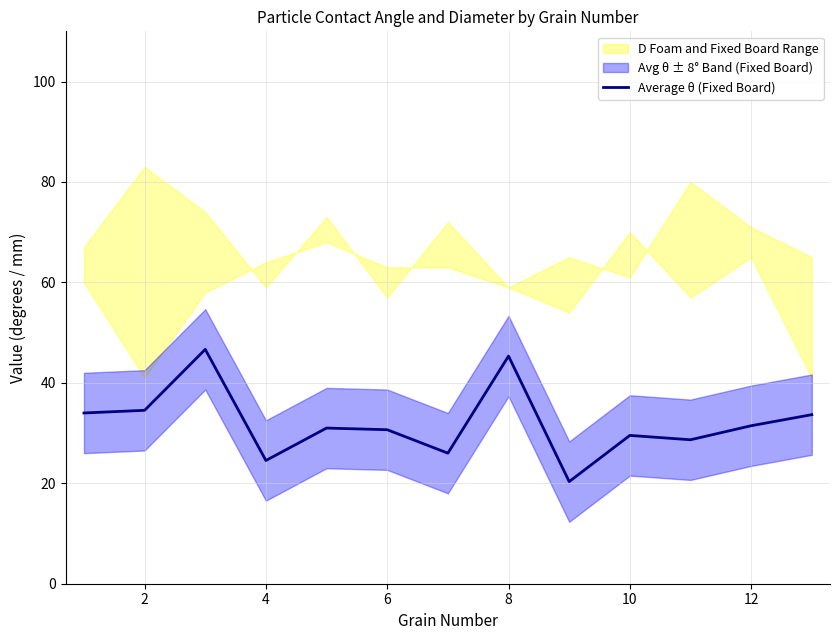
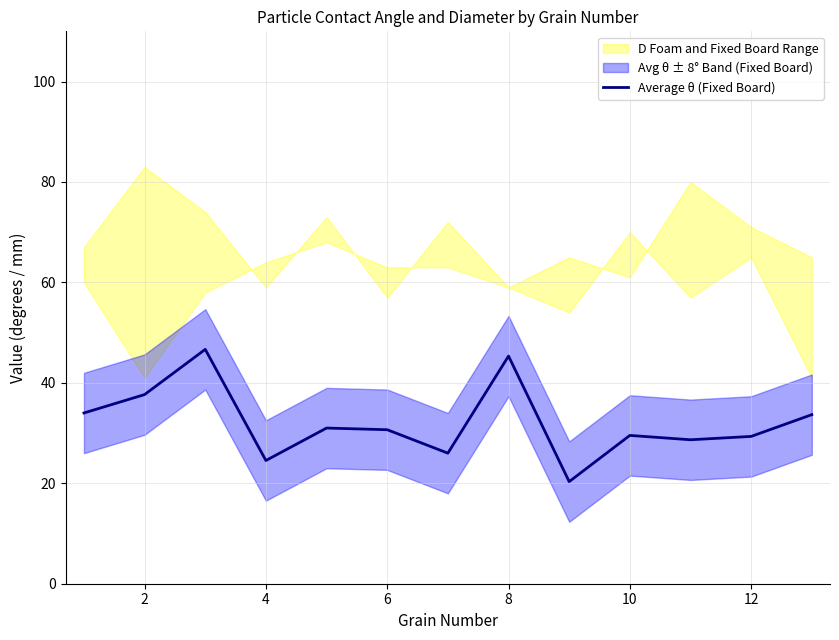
  {
    "Average θ (Fixed Board)": {
-     "2": 35,
+     "2": 38,
      "4": 25,
      "6": 31,
      "8": 45,
      "10": 30,
-     "12": 31
+     "12": 29
    }
  }
